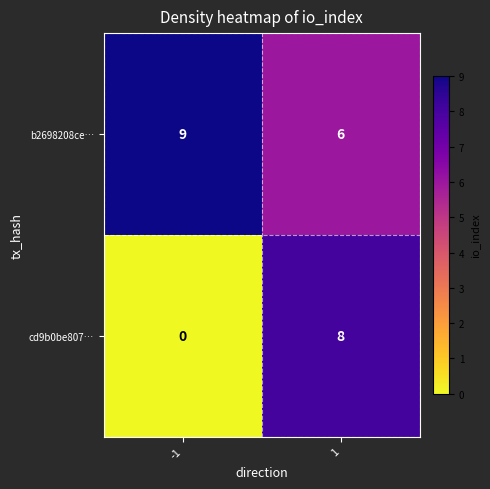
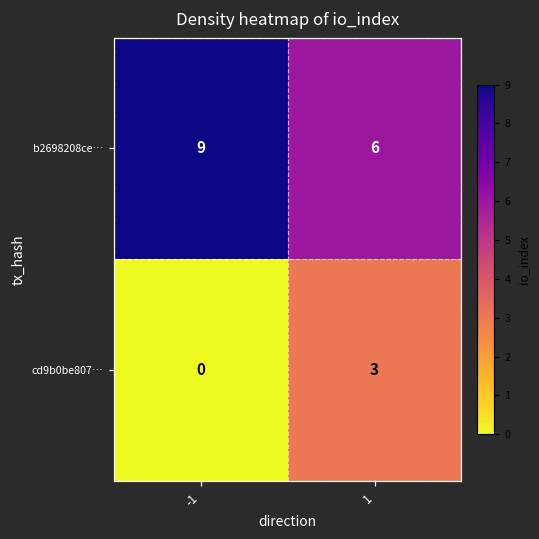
  {
    "b2698208ce…": {
      "-1": 9,
      "1": 6
    },
    "cd9b0be807…": {
      "-1": 0,
-     "1": 8
+     "1": 3
    }
  }
